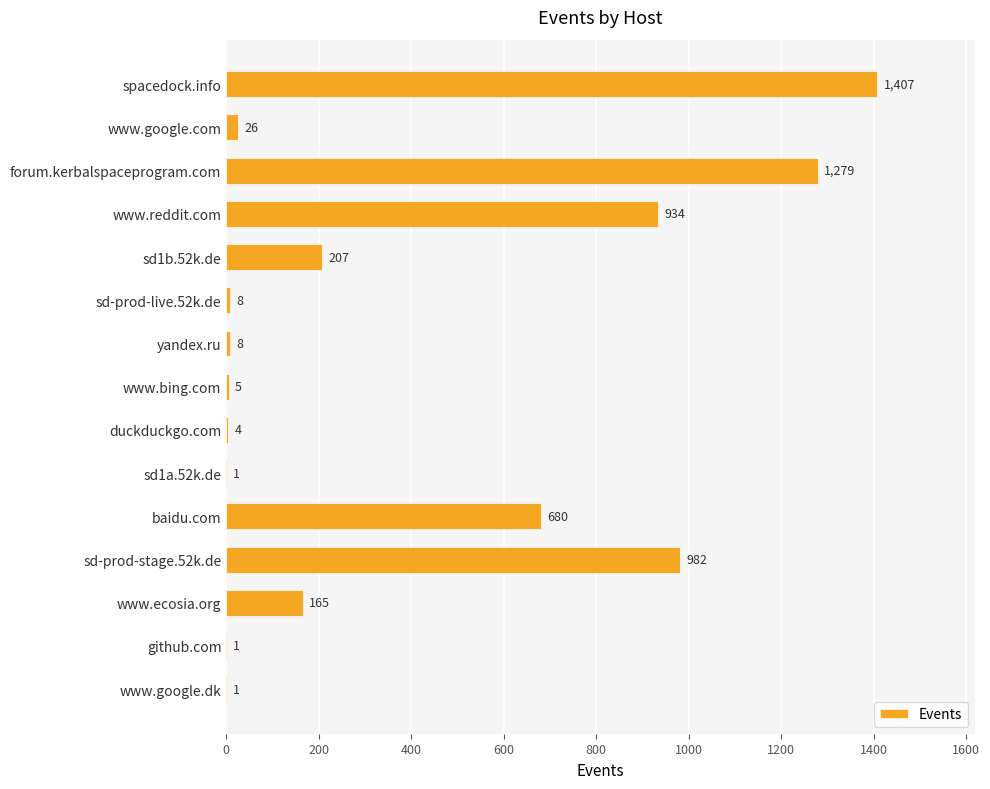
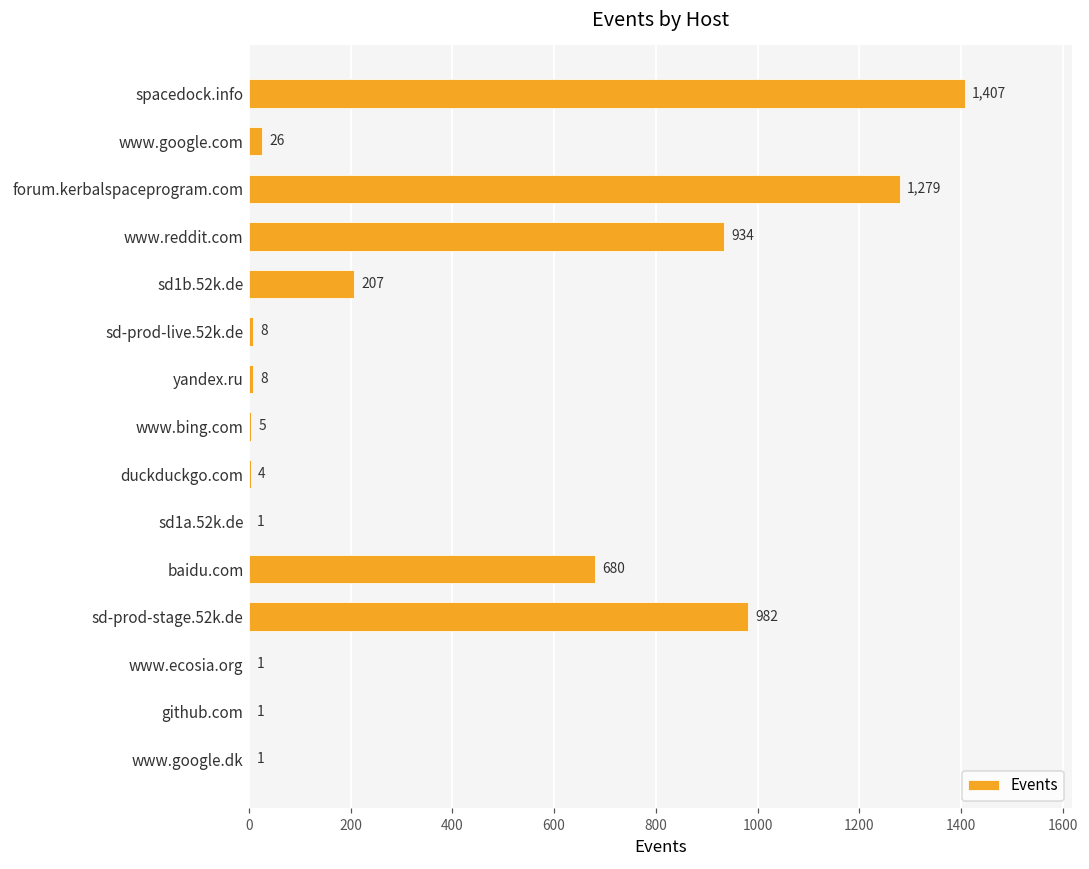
  {
    "spacedock.info": "1,407",
    "www.google.com": "26",
    "forum.kerbalspaceprogram.com": "1,279",
    "www.reddit.com": "934",
    "sd1b.52k.de": "207",
    "sd-prod-live.52k.de": "8",
    "yandex.ru": "8",
    "www.bing.com": "5",
    "duckduckgo.com": "4",
    "sd1a.52k.de": "1",
    "baidu.com": "680",
    "sd-prod-stage.52k.de": "982",
-   "www.ecosia.org": "165",
+   "www.ecosia.org": "1",
    "github.com": "1",
    "www.google.dk": "1"
  }
